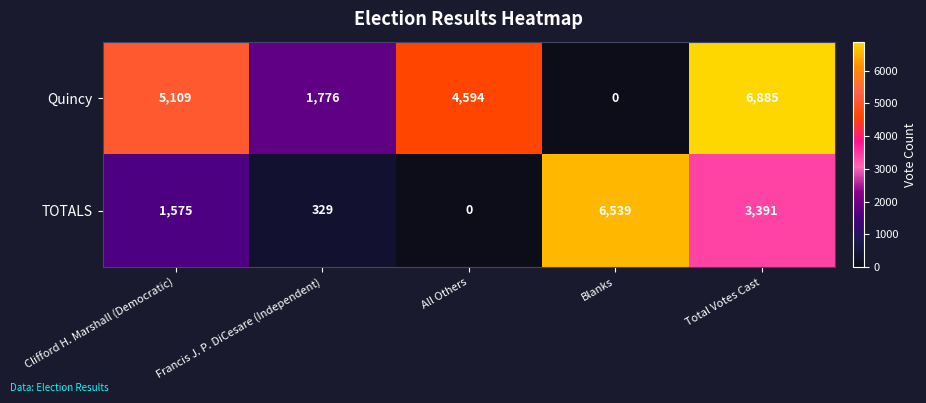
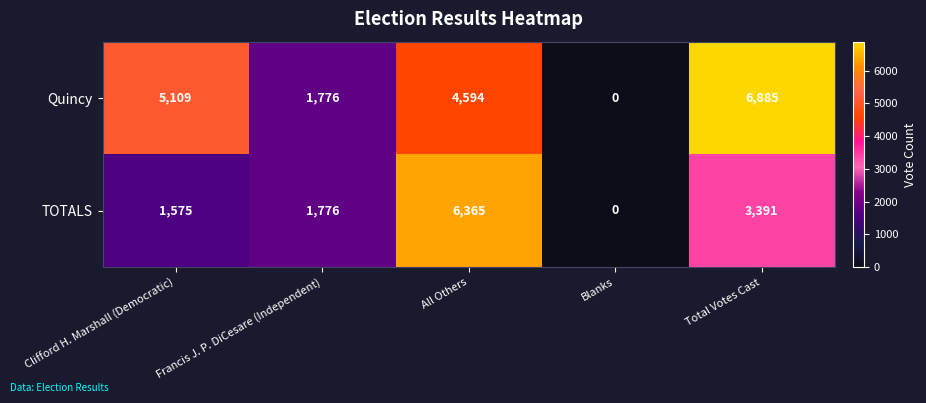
  {
    "Quincy": {
      "Clifford H. Marshall (Democratic)": "5,109",
      "Francis J. P. DiCesare (Independent)": "1,776",
      "All Others": "4,594",
      "Blanks": "0",
      "Total Votes Cast": "6,885"
    },
    "TOTALS": {
      "Clifford H. Marshall (Democratic)": "1,575",
-     "Francis J. P. DiCesare (Independent)": "329",
-     "All Others": "0",
-     "Blanks": "6,539",
+     "Francis J. P. DiCesare (Independent)": "1,776",
+     "All Others": "6,365",
+     "Blanks": "0",
      "Total Votes Cast": "3,391"
    }
  }
